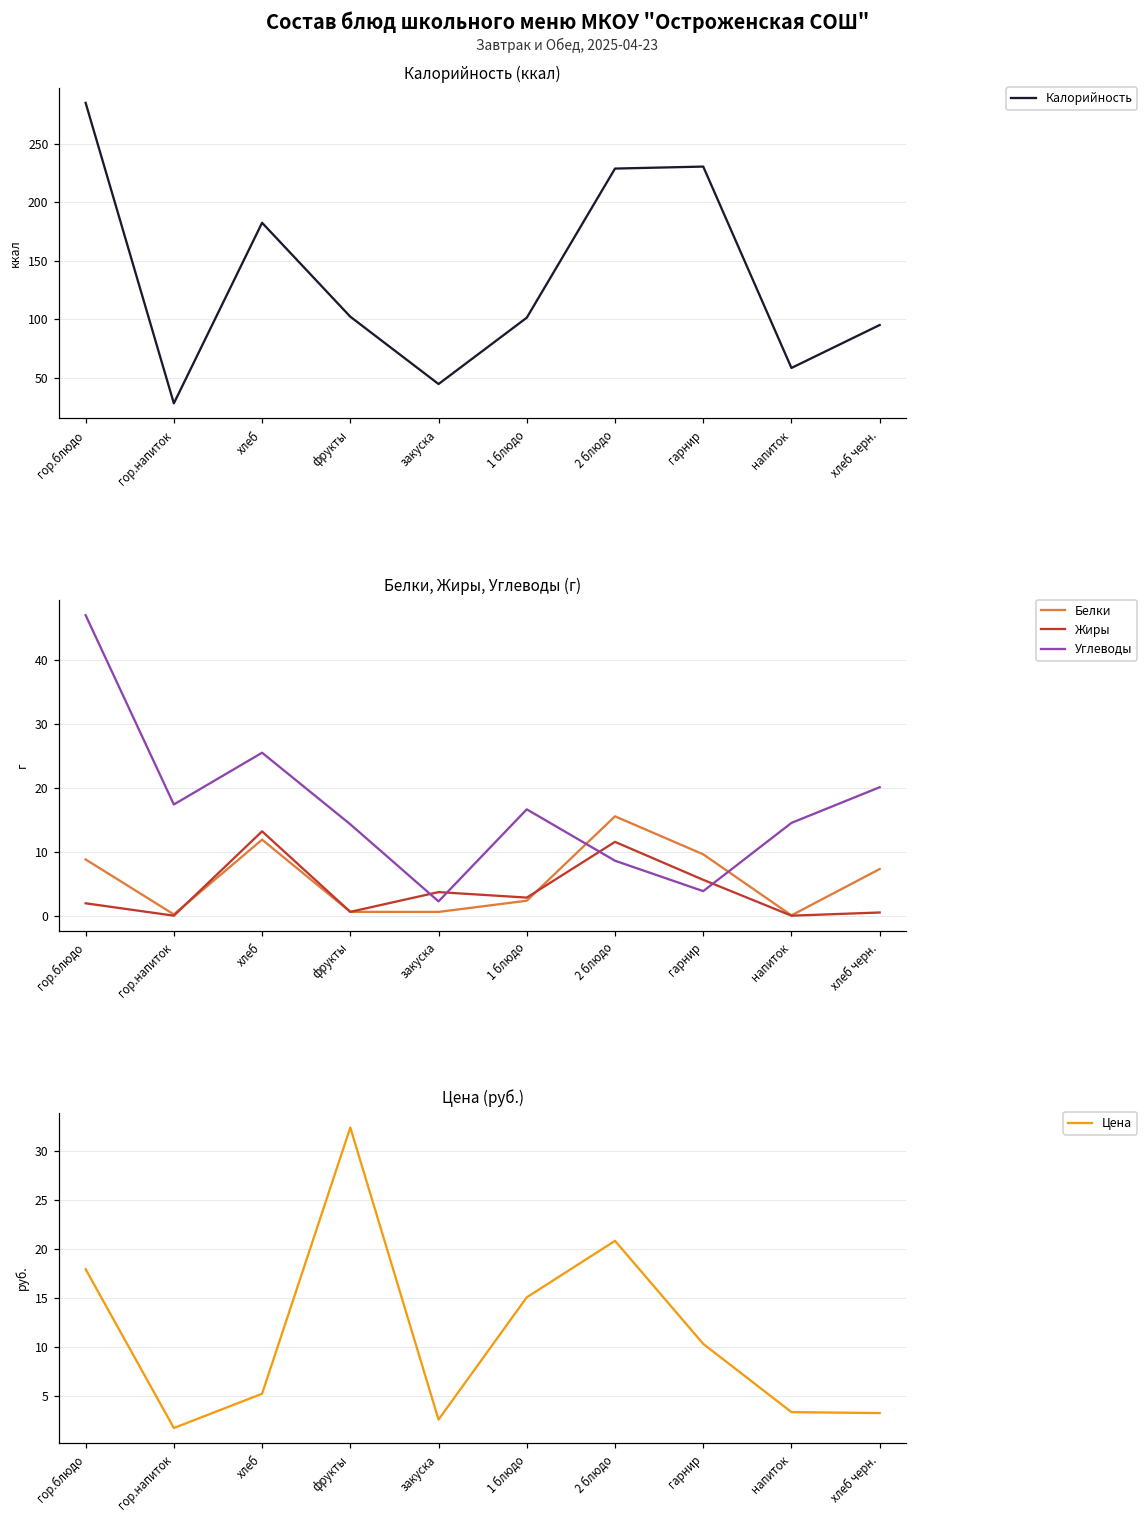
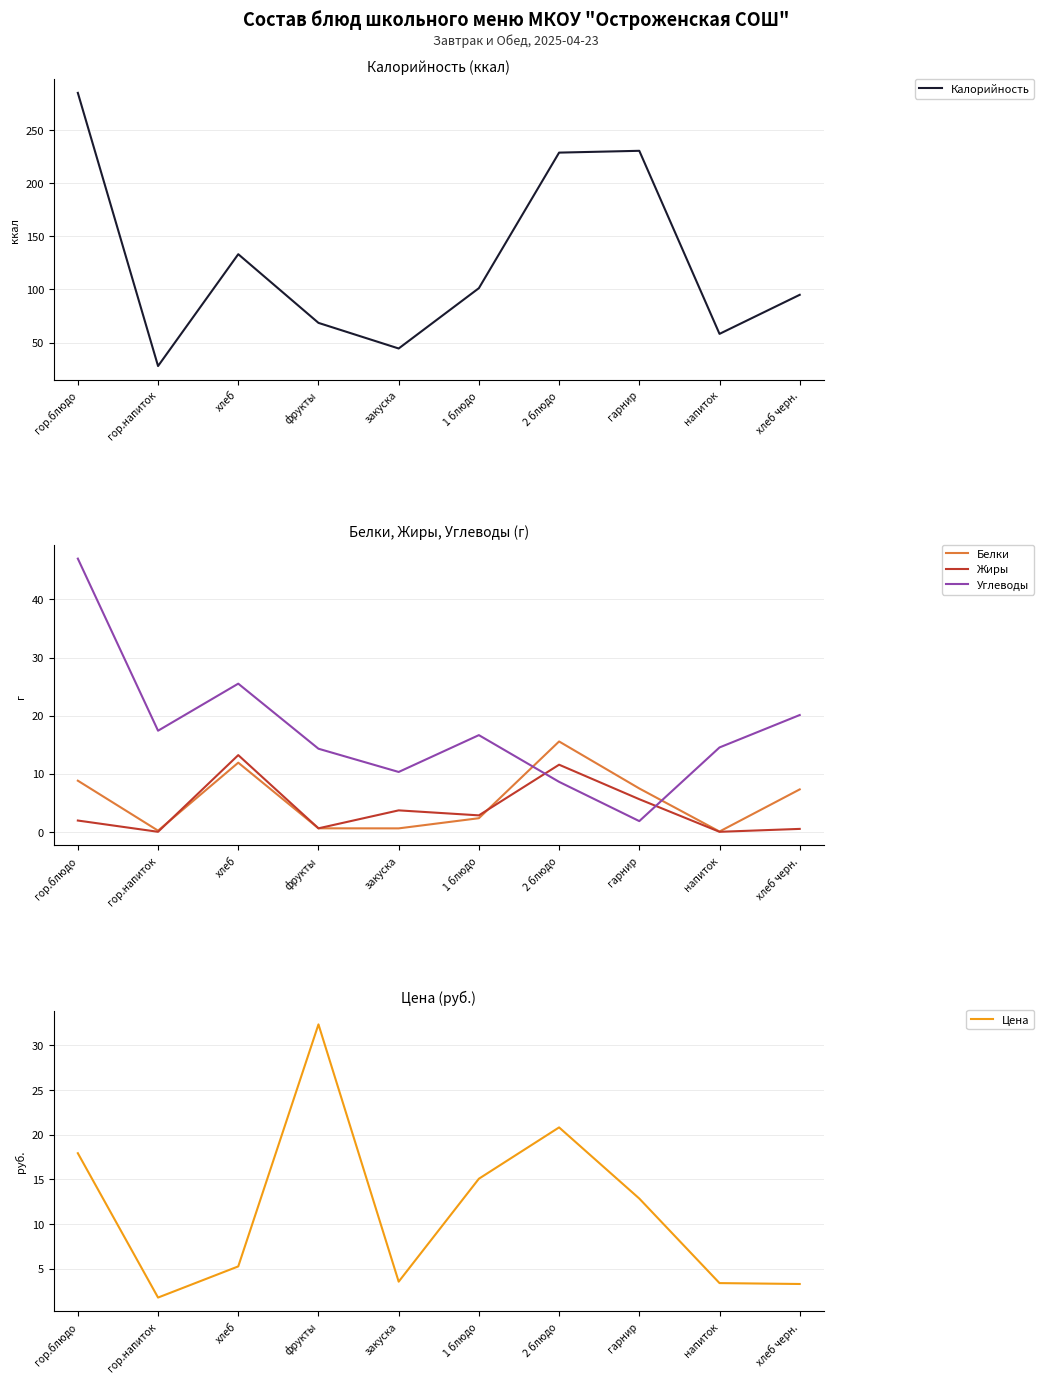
  {
    "Калорийность (ккал)": {
      "гор.блюдо": 285,
      "гор.напиток": 28,
-     "хлеб": 182,
-     "фрукты": 102,
+     "хлеб": 133,
+     "фрукты": 69,
      "закуска": 45,
      "1 блюдо": 101,
      "2 блюдо": 229,
      "гарнир": 230,
      "напиток": 58,
      "хлеб черн.": 95
    },
    "Белки, Жиры, Углеводы (г)": {
      "Белки": {
        "гор.блюдо": 9,
        "хлеб": 12,
        "закуска": 1,
        "1 блюдо": 2,
        "2 блюдо": 16,
-       "гарнир": 10,
+       "гарнир": 7,
        "хлеб черн.": 7
      },
      "Жиры": {
        "гор.блюдо": 2,
        "хлеб": 13,
        "закуска": 4,
        "1 блюдо": 3,
        "2 блюдо": 12,
        "гарнир": 6,
        "хлеб черн.": 1
      },
      "Углеводы": {
        "гор.блюдо": 47,
        "гор.напиток": 17,
        "хлеб": 26,
        "фрукты": 14,
-       "закуска": 2,
+       "закуска": 10,
        "1 блюдо": 17,
        "2 блюдо": 9,
-       "гарнир": 4,
+       "гарнир": 2,
        "напиток": 15,
        "хлеб черн.": 20
      }
    },
    "Цена (руб.)": {
      "гор.блюдо": 18,
      "гор.напиток": 2,
      "хлеб": 5,
      "фрукты": 32,
-     "закуска": 3,
+     "закуска": 4,
      "1 блюдо": 15,
      "2 блюдо": 21,
-     "гарнир": 10,
+     "гарнир": 13,
      "напиток": 3,
      "хлеб черн.": 3
    }
  }
